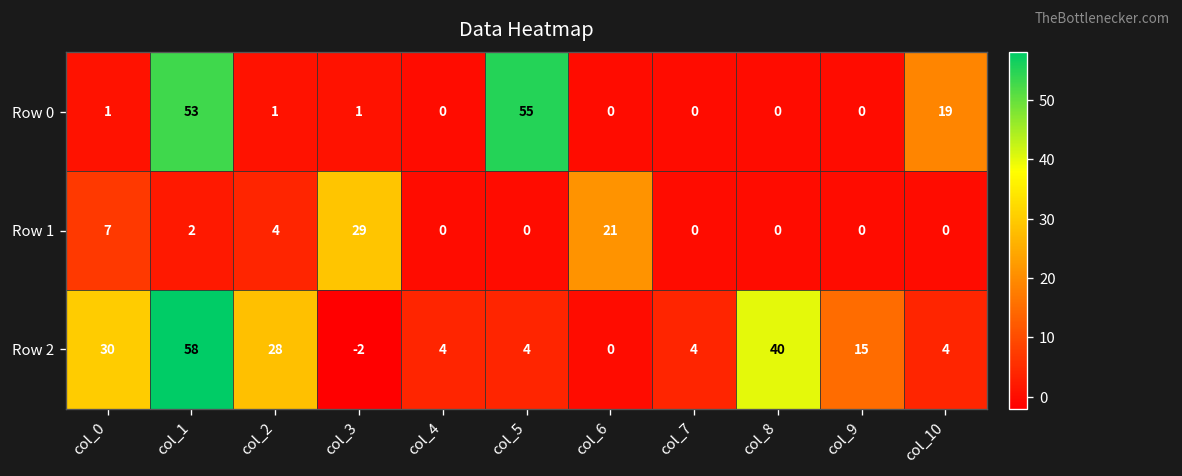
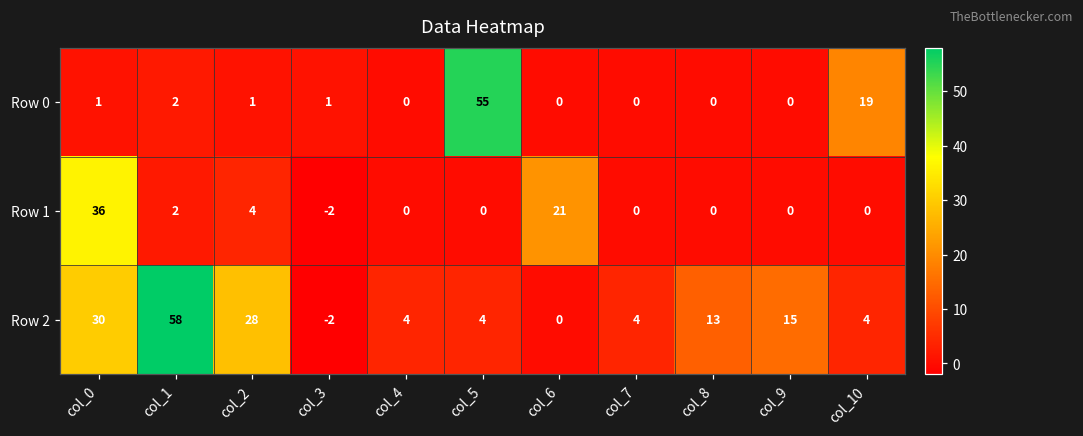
  {
    "Row 0": {
      "col_0": 1,
-     "col_1": 53,
+     "col_1": 2,
      "col_2": 1,
      "col_3": 1,
      "col_4": 0,
      "col_5": 55,
      "col_6": 0,
      "col_7": 0,
      "col_8": 0,
      "col_9": 0,
      "col_10": 19
    },
    "Row 1": {
-     "col_0": 7,
+     "col_0": 36,
      "col_1": 2,
      "col_2": 4,
-     "col_3": 29,
+     "col_3": -2,
      "col_4": 0,
      "col_5": 0,
      "col_6": 21,
      "col_7": 0,
      "col_8": 0,
      "col_9": 0,
      "col_10": 0
    },
    "Row 2": {
      "col_0": 30,
      "col_1": 58,
      "col_2": 28,
      "col_3": -2,
      "col_4": 4,
      "col_5": 4,
      "col_6": 0,
      "col_7": 4,
-     "col_8": 40,
+     "col_8": 13,
      "col_9": 15,
      "col_10": 4
    }
  }
